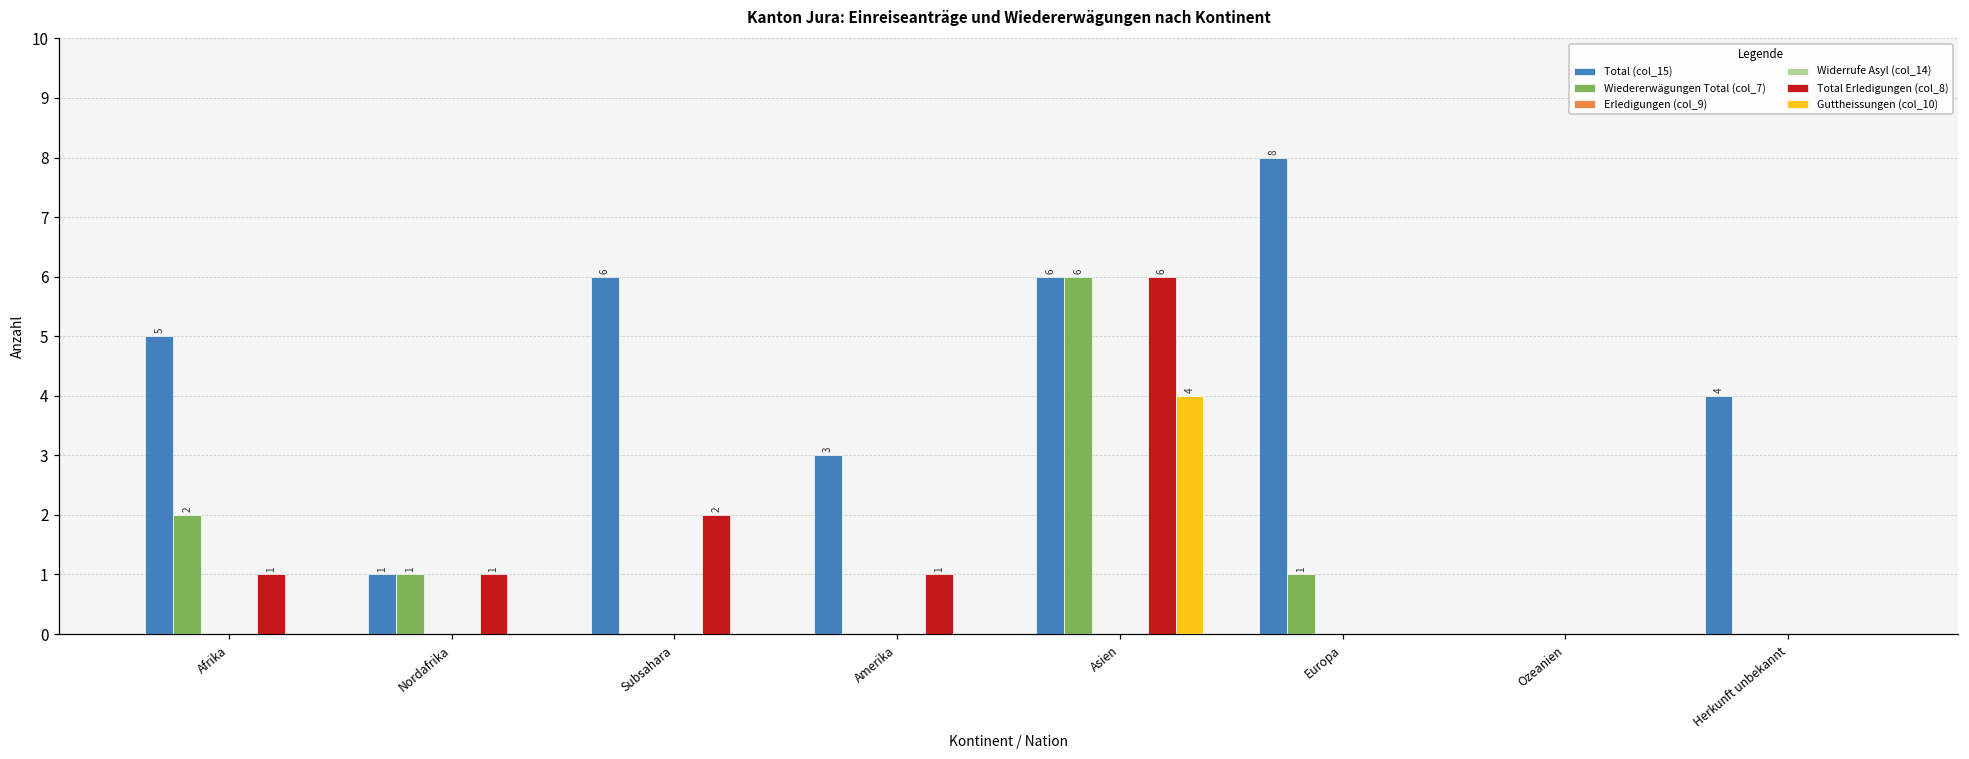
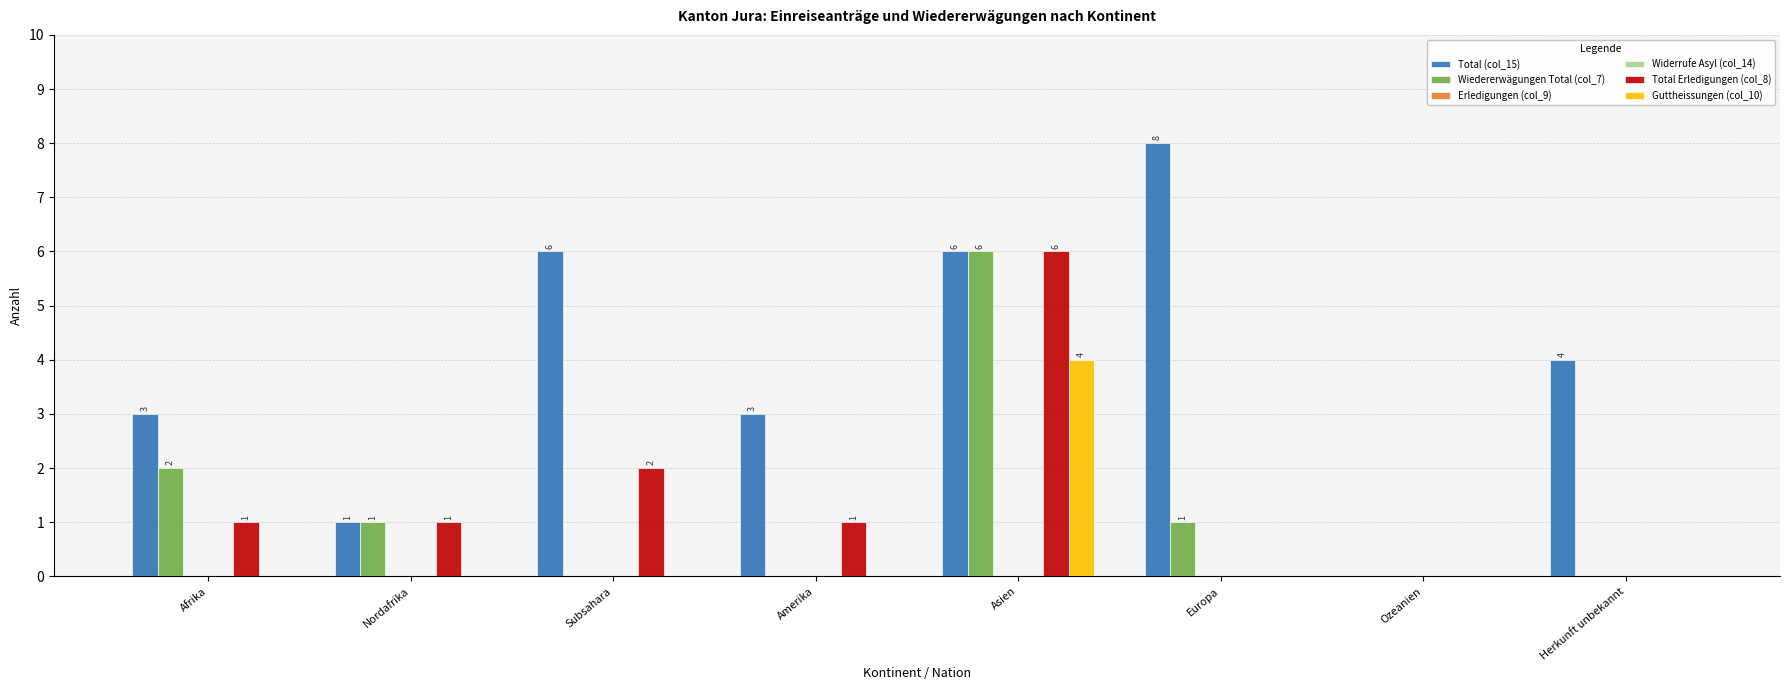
  {
    "Total (col_15)": {
-     "Afrika": 5,
+     "Afrika": 3,
      "Nordafrika": 1,
      "Subsahara": 6,
      "Amerika": 3,
      "Asien": 6,
      "Europa": 8,
      "Herkunft unbekannt": 4
    },
    "Wiedererwägungen Total (col_7)": {
      "Afrika": 2,
      "Nordafrika": 1,
      "Asien": 6,
      "Europa": 1
    },
    "Erledigungen (col_9)": {
      "Afrika": 0.0,
      "Nordafrika": 0.0,
      "Subsahara": 0.0,
      "Amerika": 0.0,
      "Asien": 0.0,
      "Europa": 0.0,
      "Ozeanien": 0.0,
      "Herkunft unbekannt": 0.0
    },
    "Widerrufe Asyl (col_14)": {
      "Afrika": 0.0,
      "Nordafrika": 0.0,
      "Subsahara": 0.0,
      "Amerika": 0.0,
      "Asien": 0.0,
      "Europa": 0.0,
      "Ozeanien": 0.0,
      "Herkunft unbekannt": 0.0
    },
    "Total Erledigungen (col_8)": {
      "Afrika": 1,
      "Nordafrika": 1,
      "Subsahara": 2,
      "Amerika": 1,
      "Asien": 6
    },
    "Guttheissungen (col_10)": {
      "Asien": 4
    }
  }
